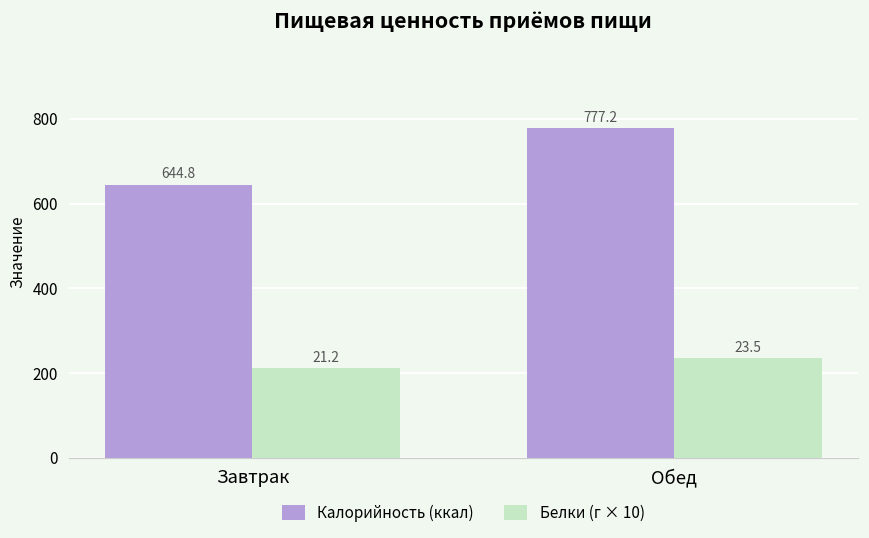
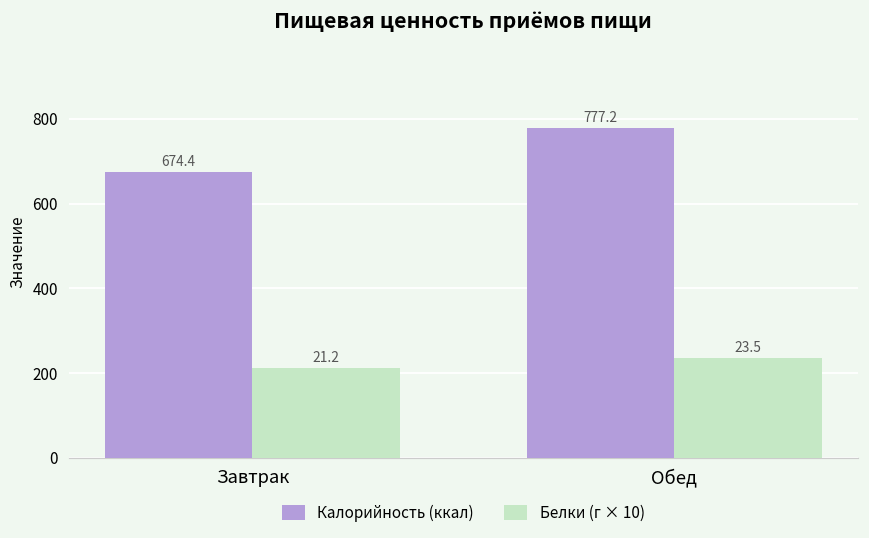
  {
    "Калорийность (ккал)": {
-     "Завтрак": 644.8,
+     "Завтрак": 674.4,
      "Обед": 777.2
    }
  }
